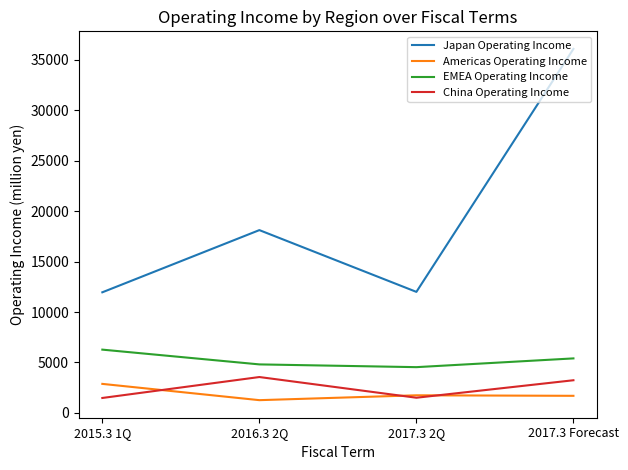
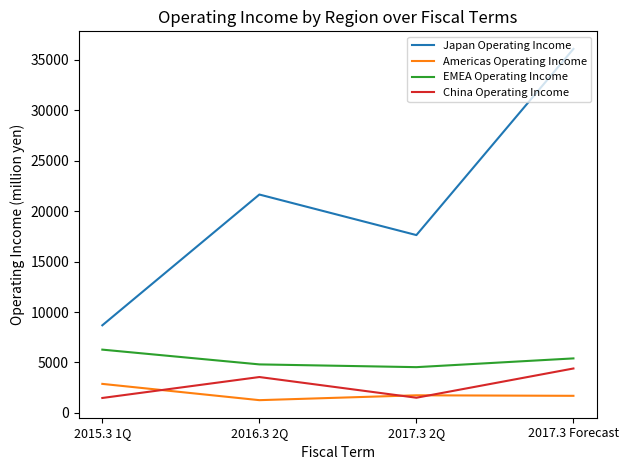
  {
    "Japan Operating Income": {
-     "2015.3 1Q": 12000,
-     "2016.3 2Q": 18100,
-     "2017.3 2Q": 12000
+     "2015.3 1Q": 8700,
+     "2016.3 2Q": 21700,
+     "2017.3 2Q": 17600
    },
    "Americas Operating Income": {
      "2015.3 1Q": 2900,
      "2016.3 2Q": 1300,
      "2017.3 Forecast": 1700
    },
    "EMEA Operating Income": {
      "2015.3 1Q": 6300,
      "2016.3 2Q": 4800,
      "2017.3 2Q": 4500,
      "2017.3 Forecast": 5400
    },
    "China Operating Income": {
      "2015.3 1Q": 1500,
      "2016.3 2Q": 3600,
-     "2017.3 Forecast": 3200
+     "2017.3 Forecast": 4400
    }
  }
